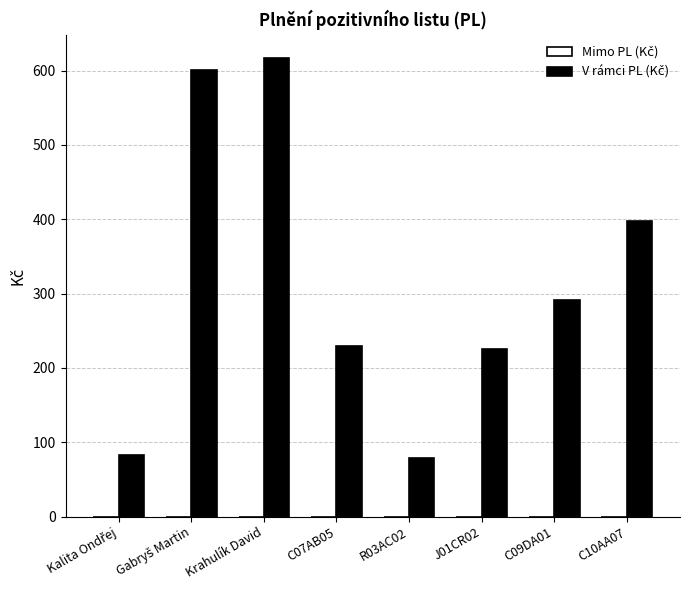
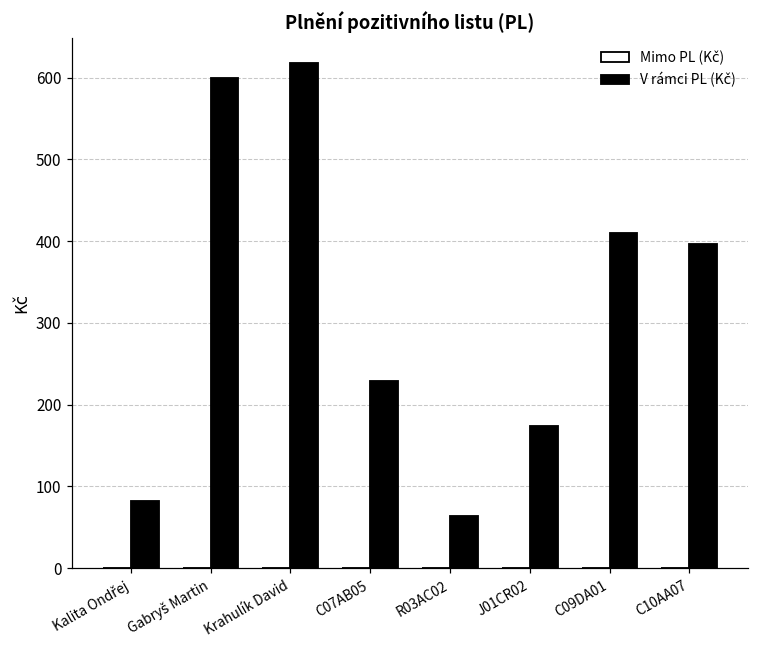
  {
    "Mimo PL (Kč)": {
      "Kalita Ondřej": 0,
      "Gabryš Martin": 0,
      "Krahulík David": 0,
      "C07AB05": 0,
      "R03AC02": 0,
      "J01CR02": 0,
      "C09DA01": 0,
      "C10AA07": 0
    },
    "V rámci PL (Kč)": {
      "Kalita Ondřej": 80,
      "Gabryš Martin": 600,
      "Krahulík David": 620,
      "C07AB05": 230,
-     "R03AC02": 80,
-     "J01CR02": 230,
-     "C09DA01": 290,
+     "R03AC02": 60,
+     "J01CR02": 170,
+     "C09DA01": 410,
      "C10AA07": 400
    }
  }
